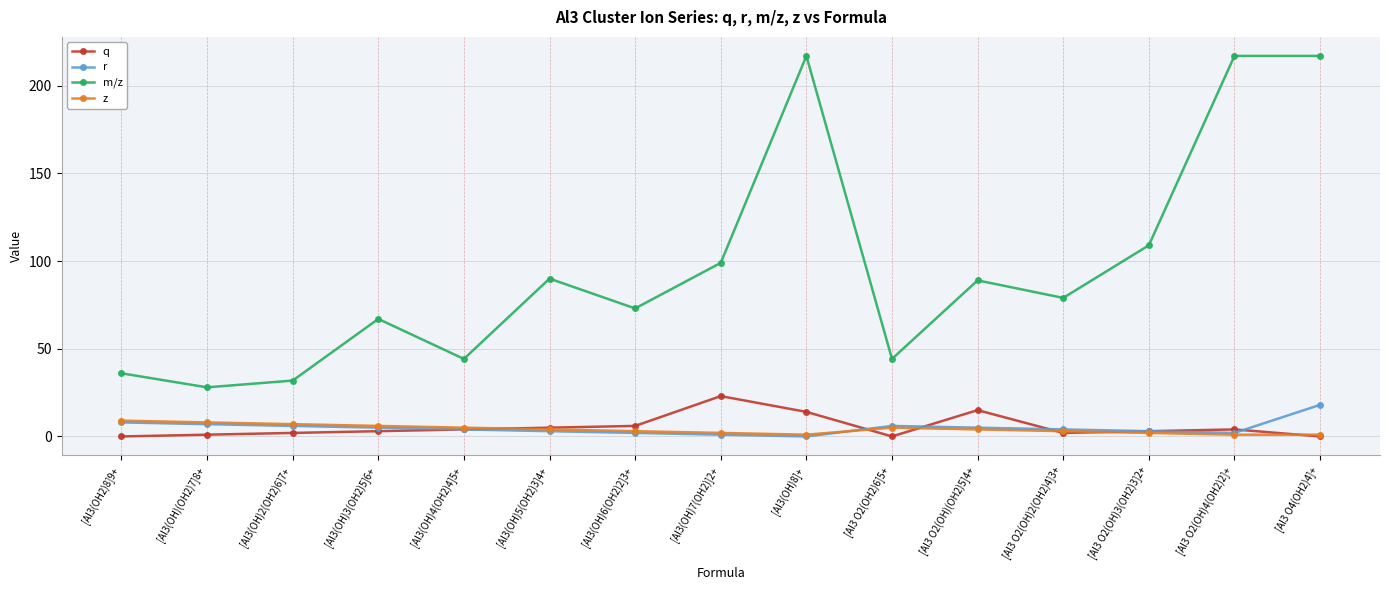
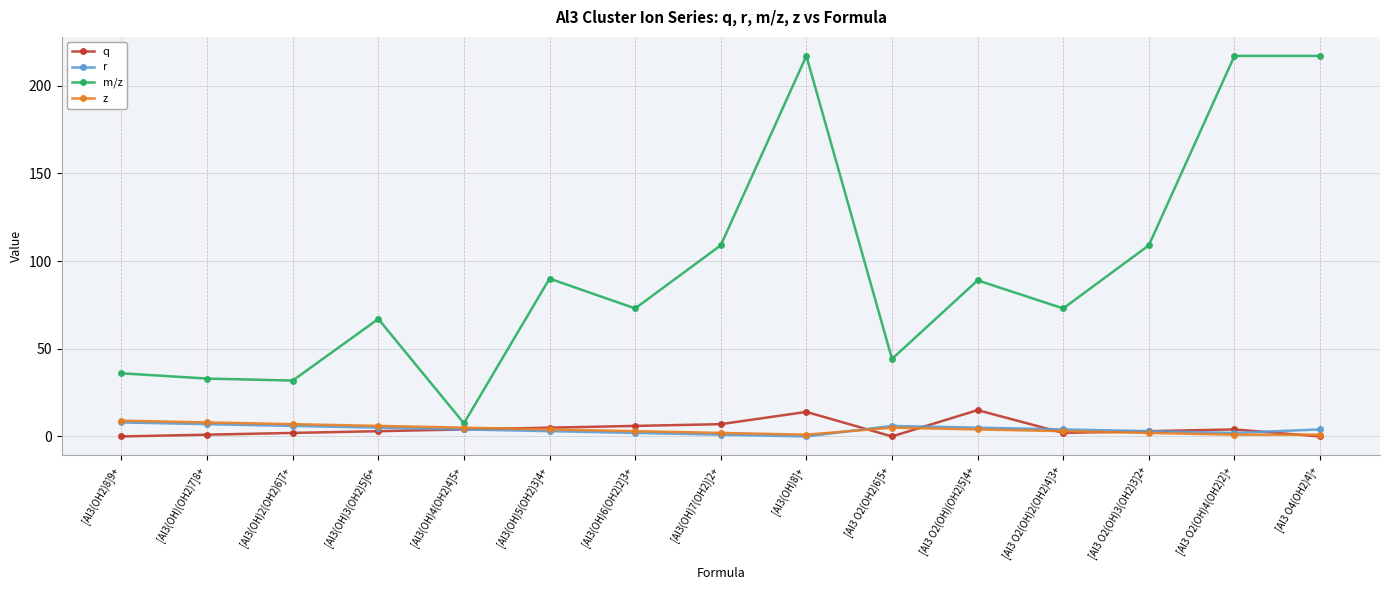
  {
    "q": {
      "[Al3(OH2)8]9+": 0,
      "[Al3(OH)(OH2)7]8+": 1,
      "[Al3(OH)2(OH2)6]7+": 2,
      "[Al3(OH)3(OH2)5]6+": 3,
      "[Al3(OH)6(OH2)2]3+": 6,
-     "[Al3(OH)7(OH2)]2+": 23,
+     "[Al3(OH)7(OH2)]2+": 7,
      "[Al3(OH)8]+": 14,
      "[Al3 O2(OH2)6]5+": 0,
      "[Al3 O2(OH)(OH2)5]4+": 15,
      "[Al3 O2(OH)4(OH2)2]+": 4
    },
    "r": {
-     "[Al3 O4(OH2)4]+": 18
+     "[Al3 O4(OH2)4]+": 4
    },
    "m/z": {
      "[Al3(OH2)8]9+": 36,
-     "[Al3(OH)(OH2)7]8+": 28,
+     "[Al3(OH)(OH2)7]8+": 33,
      "[Al3(OH)2(OH2)6]7+": 32,
      "[Al3(OH)3(OH2)5]6+": 67,
-     "[Al3(OH)4(OH2)4]5+": 44,
+     "[Al3(OH)4(OH2)4]5+": 8,
      "[Al3(OH)5(OH2)3]4+": 90,
      "[Al3(OH)6(OH2)2]3+": 73,
-     "[Al3(OH)7(OH2)]2+": 99,
+     "[Al3(OH)7(OH2)]2+": 109,
      "[Al3(OH)8]+": 217,
      "[Al3 O2(OH2)6]5+": 44,
      "[Al3 O2(OH)(OH2)5]4+": 89,
-     "[Al3 O2(OH)2(OH2)4]3+": 79,
+     "[Al3 O2(OH)2(OH2)4]3+": 73,
      "[Al3 O2(OH)3(OH2)3]2+": 109,
      "[Al3 O2(OH)4(OH2)2]+": 217,
      "[Al3 O4(OH2)4]+": 217
    }
  }
